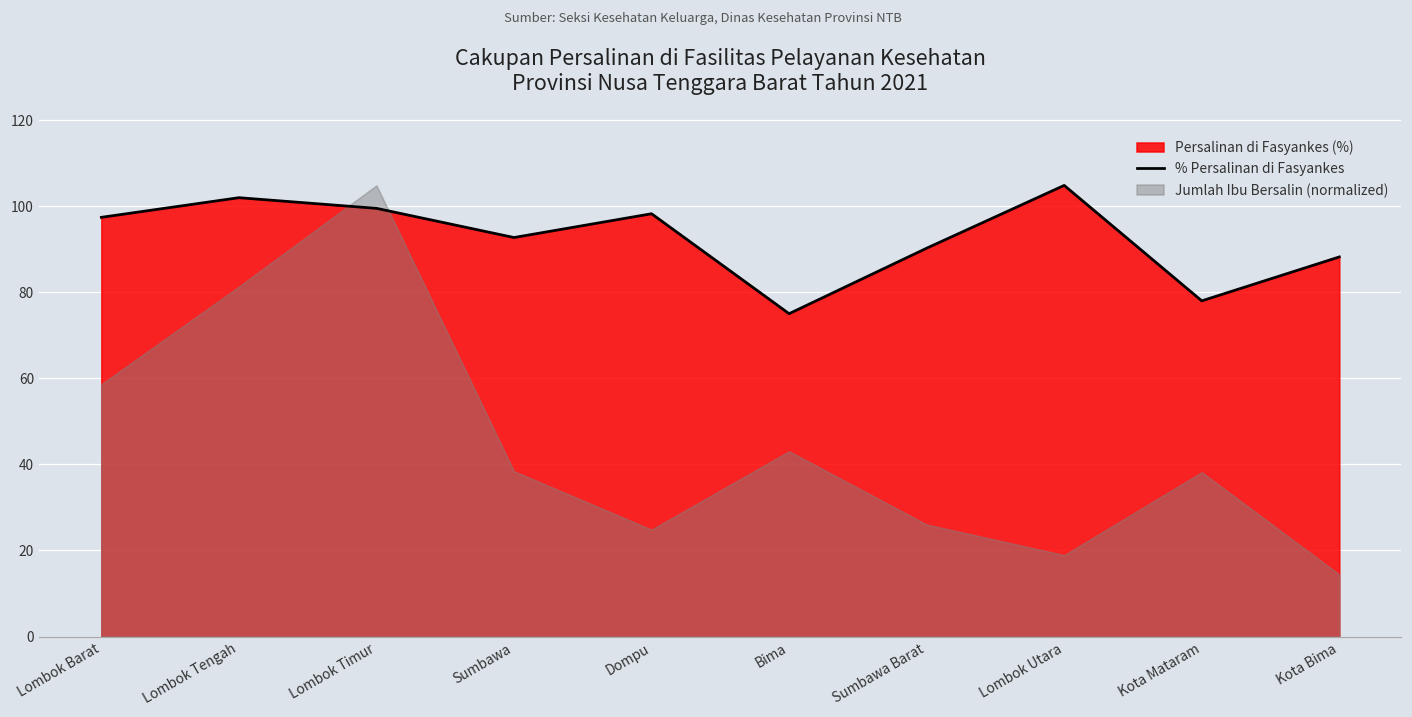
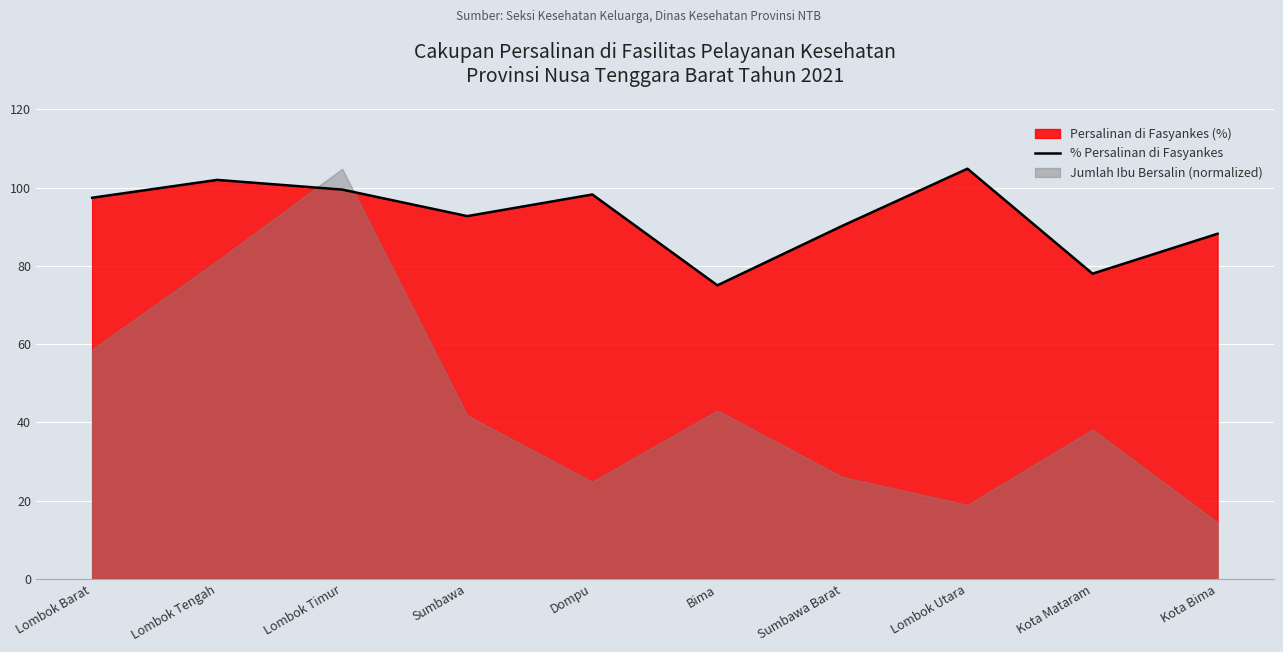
  {
    "Persalinan di Fasyankes (%)": {
      "Lombok Barat": 97,
      "Lombok Tengah": 102,
      "Lombok Timur": 99,
      "Sumbawa": 93,
      "Dompu": 98,
      "Bima": 75,
      "Sumbawa Barat": 90,
      "Lombok Utara": 105,
      "Kota Mataram": 78,
      "Kota Bima": 88
    },
    "Jumlah Ibu Bersalin (normalized)": {
      "Lombok Barat": 59,
      "Lombok Tengah": 81,
      "Lombok Timur": 105,
-     "Sumbawa": 38,
+     "Sumbawa": 42,
      "Dompu": 25,
      "Bima": 43,
      "Sumbawa Barat": 26,
      "Lombok Utara": 19,
      "Kota Mataram": 38,
      "Kota Bima": 14
    }
  }
